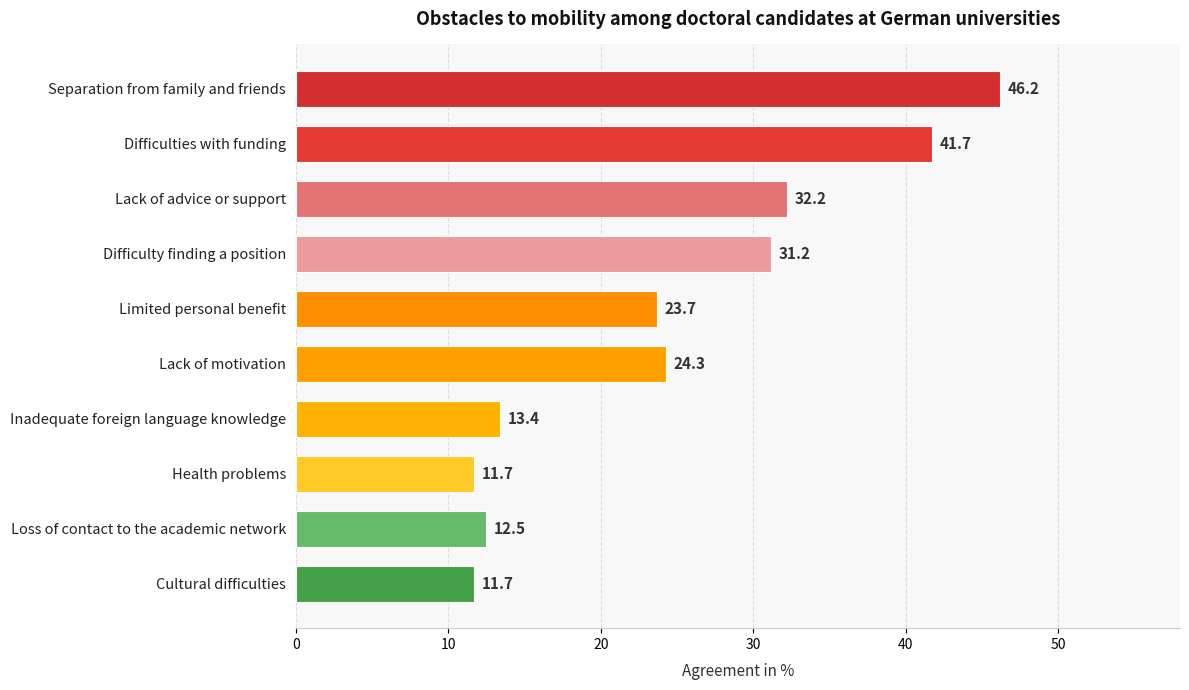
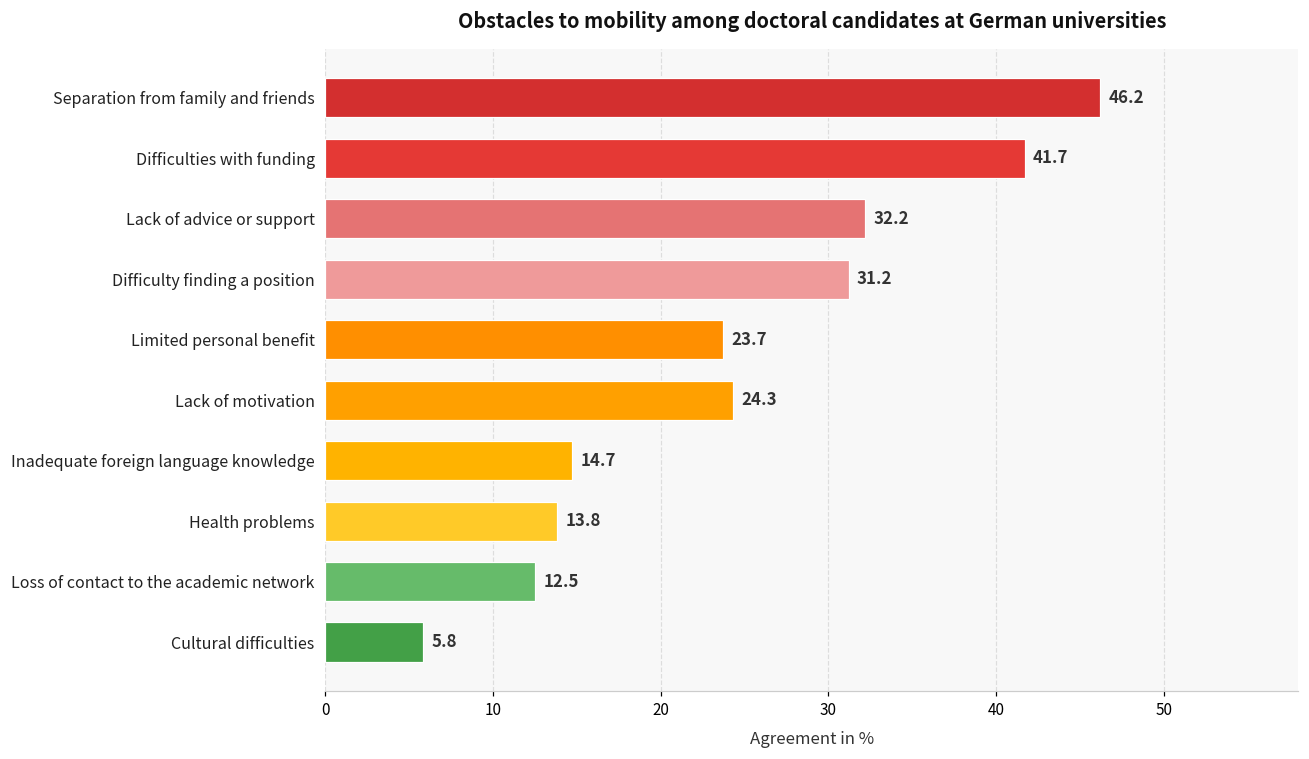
  {
    "Separation from family and friends": 46.2,
    "Difficulties with funding": 41.7,
    "Lack of advice or support": 32.2,
    "Difficulty finding a position": 31.2,
    "Limited personal benefit": 23.7,
    "Lack of motivation": 24.3,
-   "Inadequate foreign language knowledge": 13.4,
-   "Health problems": 11.7,
+   "Inadequate foreign language knowledge": 14.7,
+   "Health problems": 13.8,
    "Loss of contact to the academic network": 12.5,
-   "Cultural difficulties": 11.7
+   "Cultural difficulties": 5.8
  }
